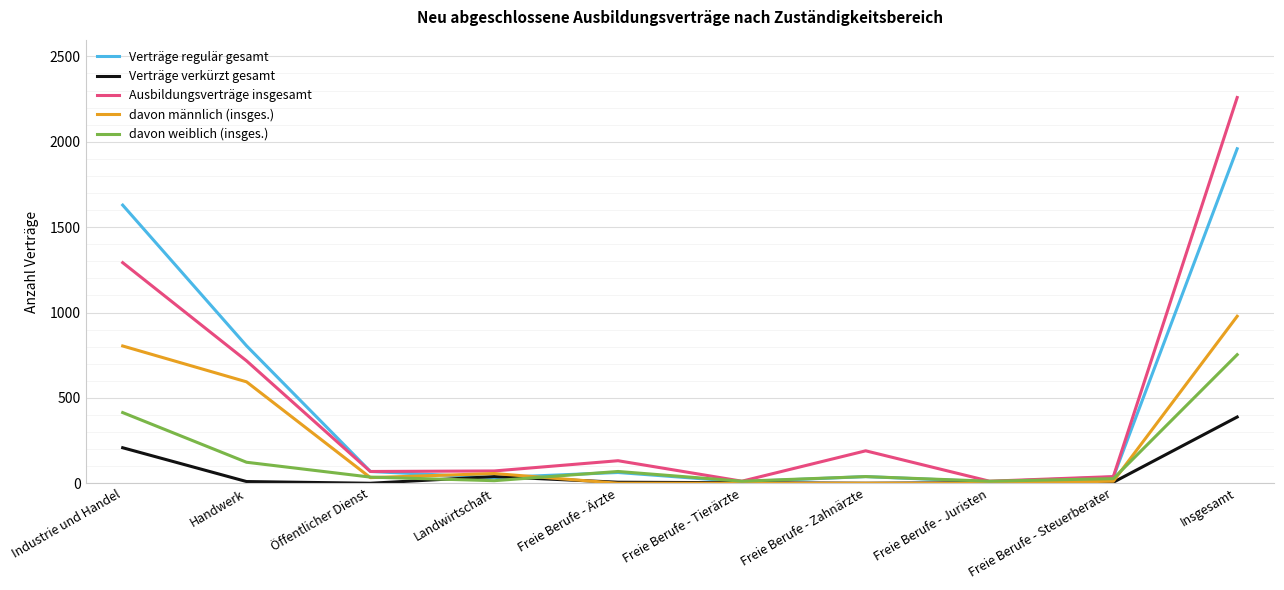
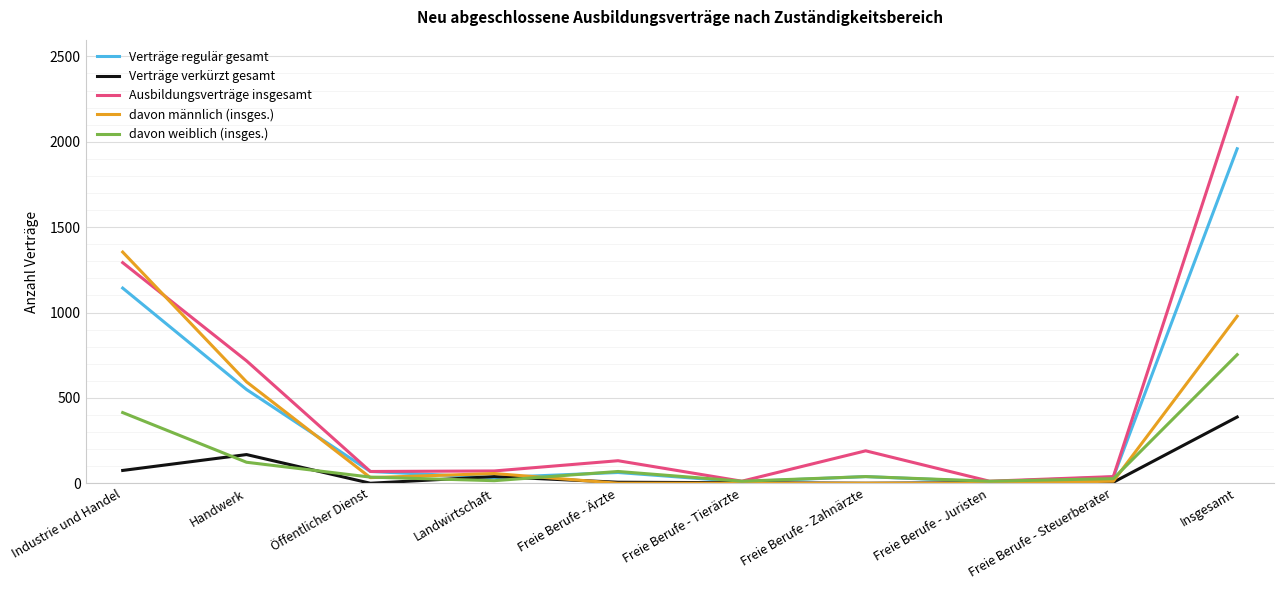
  {
    "Verträge regulär gesamt": {
-     "Industrie und Handel": 1630,
-     "Handwerk": 810,
+     "Industrie und Handel": 1140,
+     "Handwerk": 550,
      "Insgesamt": 1960
    },
    "Verträge verkürzt gesamt": {
-     "Industrie und Handel": 210,
-     "Handwerk": 10,
+     "Industrie und Handel": 80,
+     "Handwerk": 170,
      "Öffentlicher Dienst": 0,
      "Insgesamt": 390
    },
    "Ausbildungsverträge insgesamt": {
      "Industrie und Handel": 1290,
      "Handwerk": 720,
      "Freie Berufe - Ärzte": 130,
      "Freie Berufe - Zahnärzte": 190,
      "Insgesamt": 2260
    },
    "davon männlich (insges.)": {
-     "Industrie und Handel": 800,
+     "Industrie und Handel": 1350,
      "Handwerk": 590,
      "Insgesamt": 980
    },
    "davon weiblich (insges.)": {
      "Industrie und Handel": 410,
      "Handwerk": 120,
      "Landwirtschaft": 20,
      "Insgesamt": 750
    }
  }
